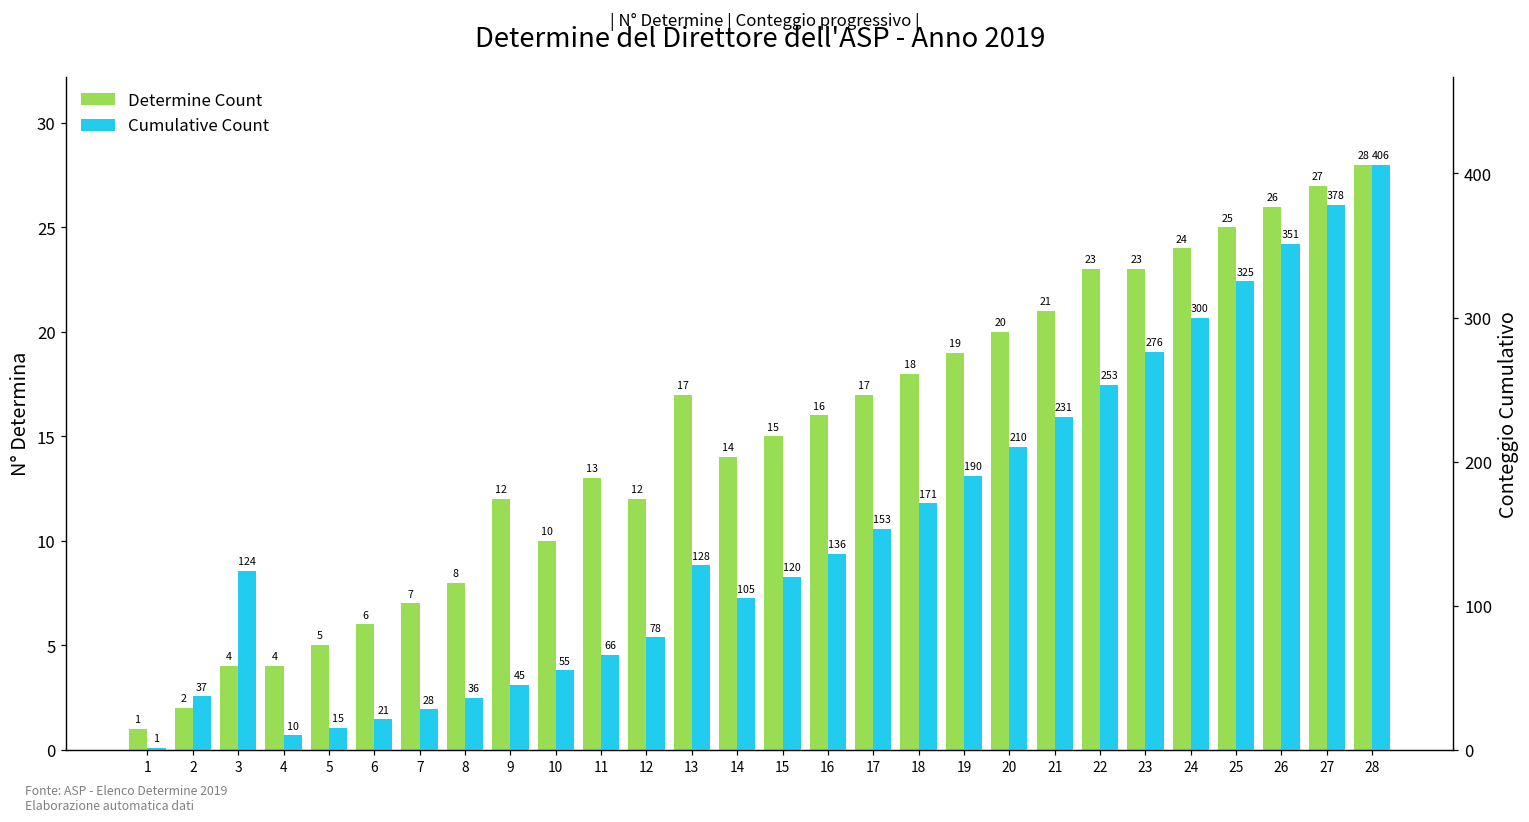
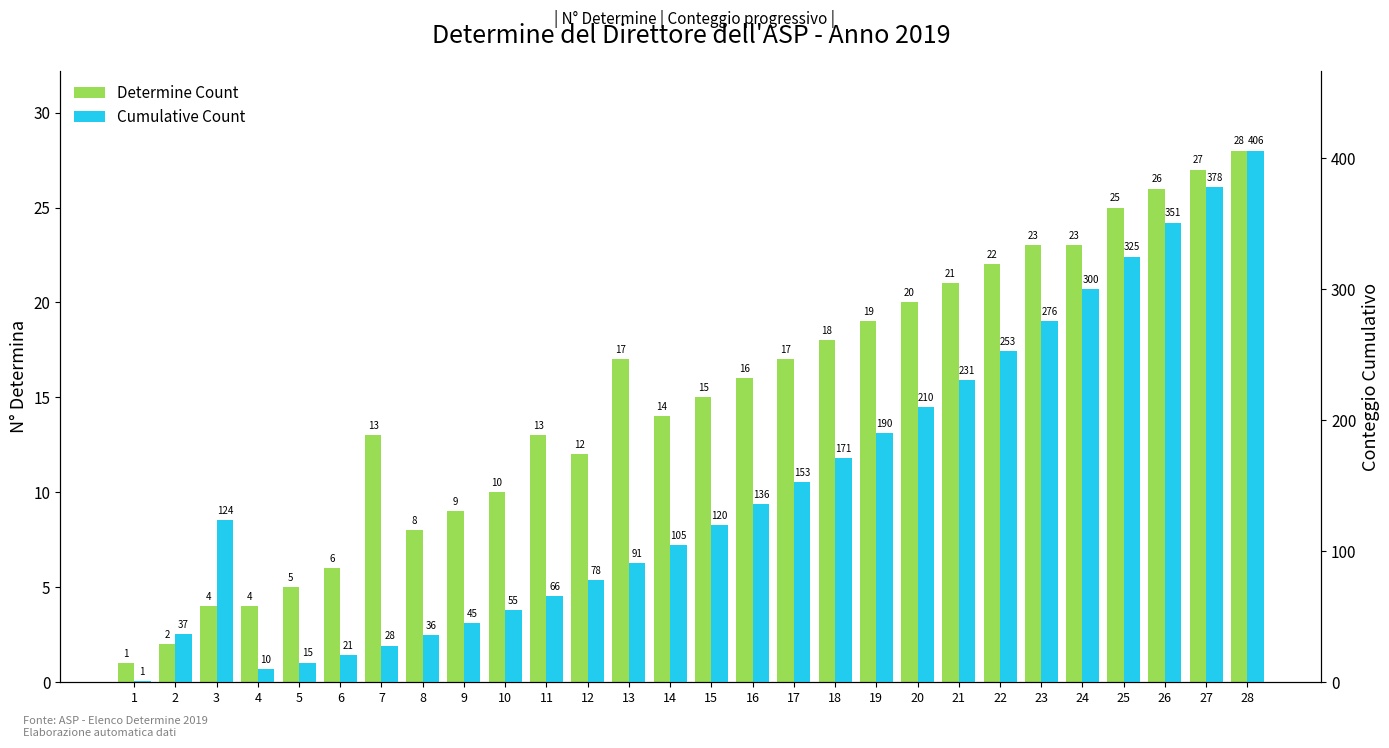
  {
    "Determine Count": {
      "1": 1,
      "2": 2,
      "3": 4,
      "4": 4,
      "5": 5,
      "6": 6,
-     "7": 7,
+     "7": 13,
      "8": 8,
-     "9": 12,
+     "9": 9,
      "10": 10,
      "11": 13,
      "12": 12,
      "13": 17,
      "14": 14,
      "15": 15,
      "16": 16,
      "17": 17,
      "18": 18,
      "19": 19,
      "20": 20,
      "21": 21,
-     "22": 23,
+     "22": 22,
      "23": 23,
-     "24": 24,
+     "24": 23,
      "25": 25,
      "26": 26,
      "27": 27,
      "28": 28
    },
    "Cumulative Count": {
      "1": 1,
      "2": 37,
      "3": 124,
      "4": 10,
      "5": 15,
      "6": 21,
      "7": 28,
      "8": 36,
      "9": 45,
      "10": 55,
      "11": 66,
      "12": 78,
-     "13": 128,
+     "13": 91,
      "14": 105,
      "15": 120,
      "16": 136,
      "17": 153,
      "18": 171,
      "19": 190,
      "20": 210,
      "21": 231,
      "22": 253,
      "23": 276,
      "24": 300,
      "25": 325,
      "26": 351,
      "27": 378,
      "28": 406
    }
  }
